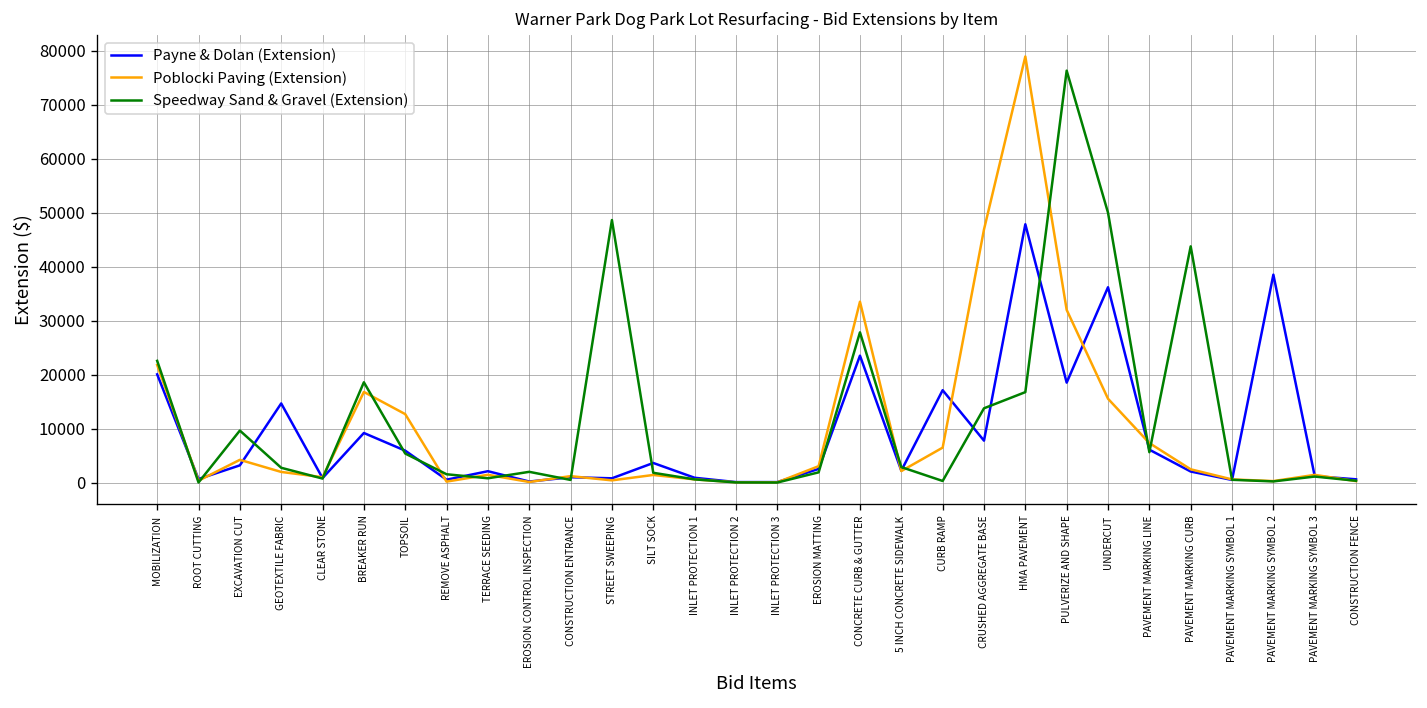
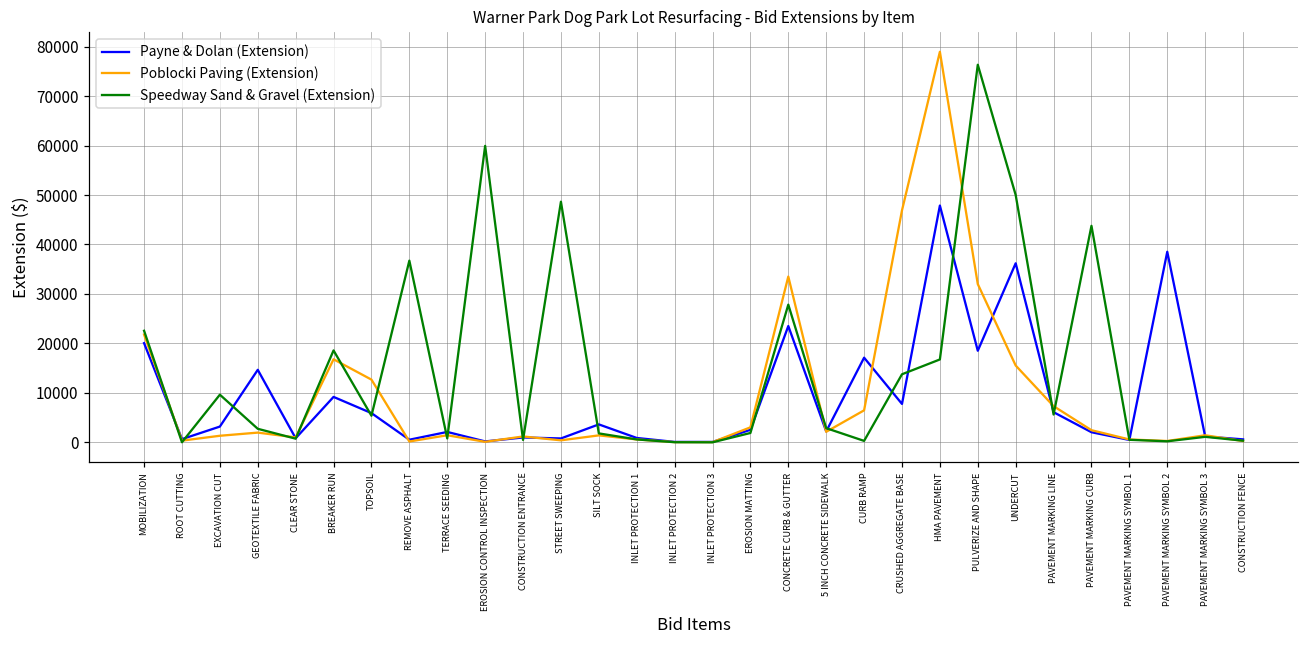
  {
    "Payne & Dolan (Extension)": {
      "MOBILIZATION": 20000,
      "EXCAVATION CUT": 3000,
      "GEOTEXTILE FABRIC": 15000,
      "BREAKER RUN": 9000,
      "TERRACE SEEDING": 2000,
      "SILT SOCK": 4000,
      "CONCRETE CURB & GUTTER": 24000,
      "CURB RAMP": 17000,
      "CRUSHED AGGREGATE BASE": 8000,
      "HMA PAVEMENT": 48000,
      "PULVERIZE AND SHAPE": 19000,
      "UNDERCUT": 36000,
      "PAVEMENT MARKING SYMBOL 2": 39000
    },
    "Poblocki Paving (Extension)": {
      "MOBILIZATION": 22000,
-     "EXCAVATION CUT": 4000,
+     "EXCAVATION CUT": 1000,
      "GEOTEXTILE FABRIC": 2000,
      "BREAKER RUN": 17000,
      "TOPSOIL": 13000,
      "TERRACE SEEDING": 1000,
      "CONCRETE CURB & GUTTER": 34000,
      "CURB RAMP": 6000,
      "CRUSHED AGGREGATE BASE": 47000,
      "HMA PAVEMENT": 79000,
      "PULVERIZE AND SHAPE": 32000,
      "UNDERCUT": 16000,
      "PAVEMENT MARKING LINE": 7000
    },
    "Speedway Sand & Gravel (Extension)": {
      "MOBILIZATION": 23000,
      "EXCAVATION CUT": 10000,
      "GEOTEXTILE FABRIC": 3000,
      "BREAKER RUN": 19000,
-     "REMOVE ASPHALT": 2000,
+     "REMOVE ASPHALT": 37000,
      "TERRACE SEEDING": 1000,
-     "EROSION CONTROL INSPECTION": 2000,
+     "EROSION CONTROL INSPECTION": 60000,
      "STREET SWEEPING": 49000,
      "EROSION MATTING": 2000,
      "CONCRETE CURB & GUTTER": 28000,
      "5 INCH CONCRETE SIDEWALK": 3000,
      "CURB RAMP": 0,
      "CRUSHED AGGREGATE BASE": 14000,
      "HMA PAVEMENT": 17000,
      "PULVERIZE AND SHAPE": 76000,
      "UNDERCUT": 50000,
      "PAVEMENT MARKING CURB": 44000
    }
  }
